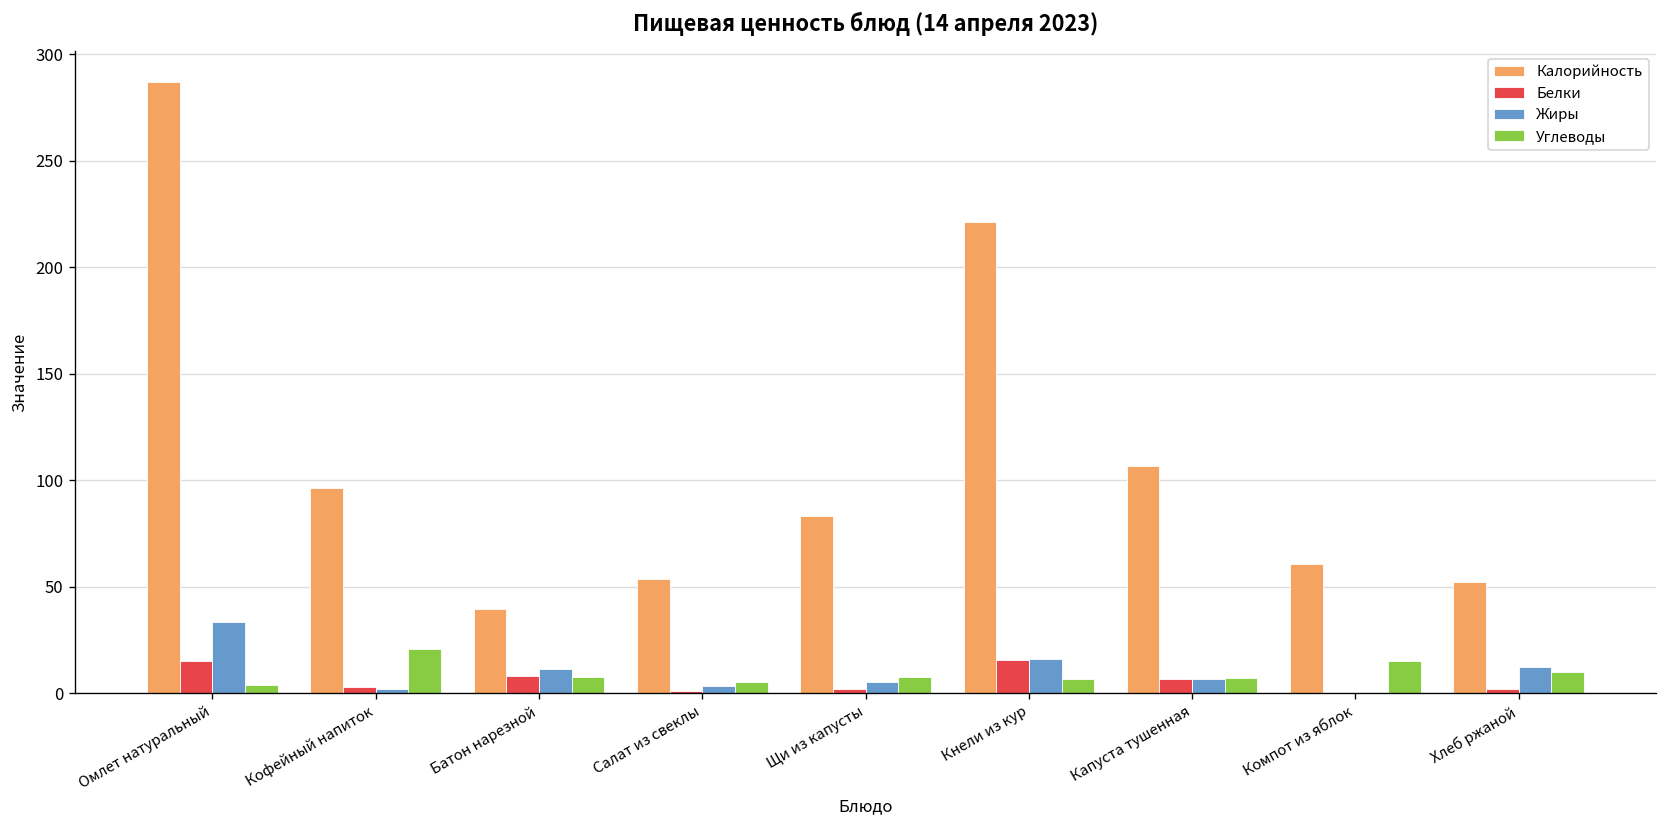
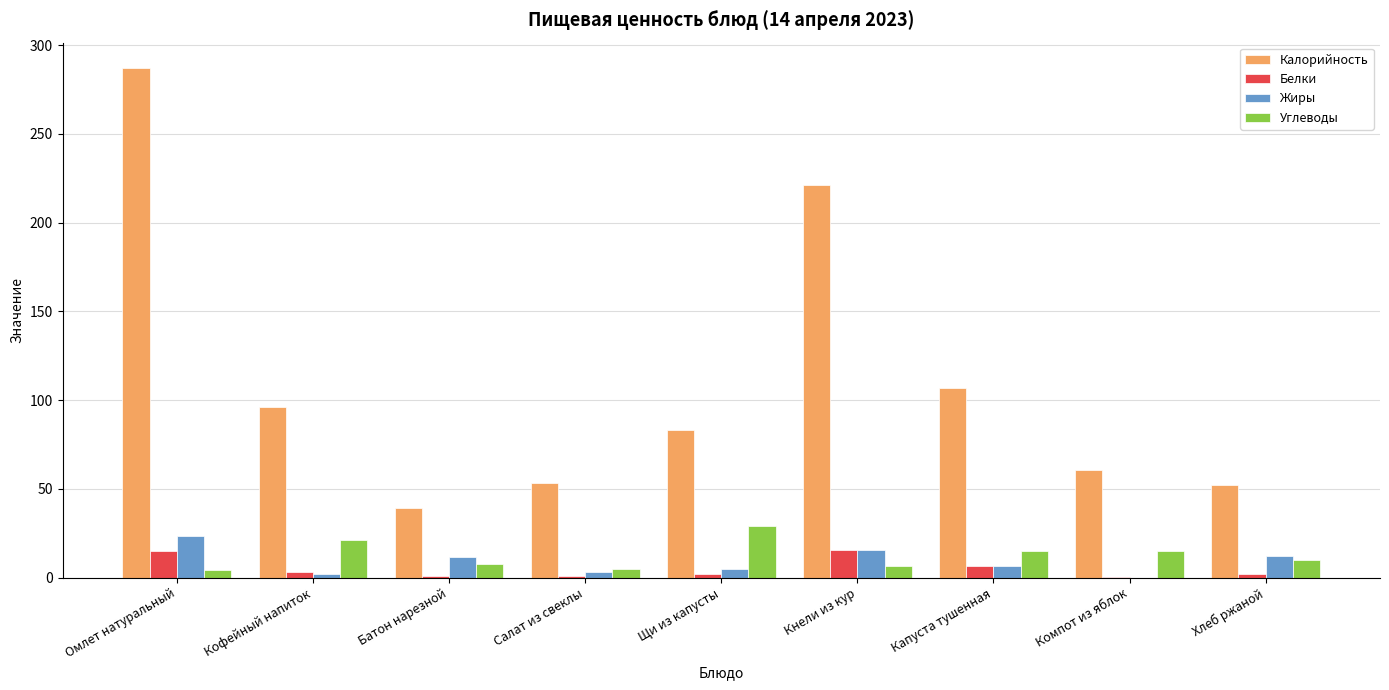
  {
    "Калорийность": {
      "Омлет натуральный": 287,
      "Кофейный напиток": 96,
      "Батон нарезной": 39,
      "Салат из свеклы": 53,
      "Щи из капусты": 83,
      "Кнели из кур": 221,
      "Капуста тушенная": 107,
      "Компот из яблок": 61,
      "Хлеб ржаной": 52
    },
    "Белки": {
      "Омлет натуральный": 15,
      "Кофейный напиток": 3,
-     "Батон нарезной": 8,
+     "Батон нарезной": 1,
      "Щи из капусты": 2,
      "Кнели из кур": 16,
      "Капуста тушенная": 7,
      "Хлеб ржаной": 2
    },
    "Жиры": {
-     "Омлет натуральный": 33,
+     "Омлет натуральный": 23,
      "Кофейный напиток": 2,
      "Батон нарезной": 11,
      "Салат из свеклы": 3,
      "Щи из капусты": 5,
      "Кнели из кур": 16,
      "Капуста тушенная": 6,
      "Компот из яблок": 0,
      "Хлеб ржаной": 12
    },
    "Углеводы": {
      "Омлет натуральный": 4,
      "Кофейный напиток": 21,
      "Батон нарезной": 8,
      "Салат из свеклы": 5,
-     "Щи из капусты": 8,
+     "Щи из капусты": 29,
      "Кнели из кур": 7,
-     "Капуста тушенная": 7,
+     "Капуста тушенная": 15,
      "Компот из яблок": 15,
      "Хлеб ржаной": 10
    }
  }
